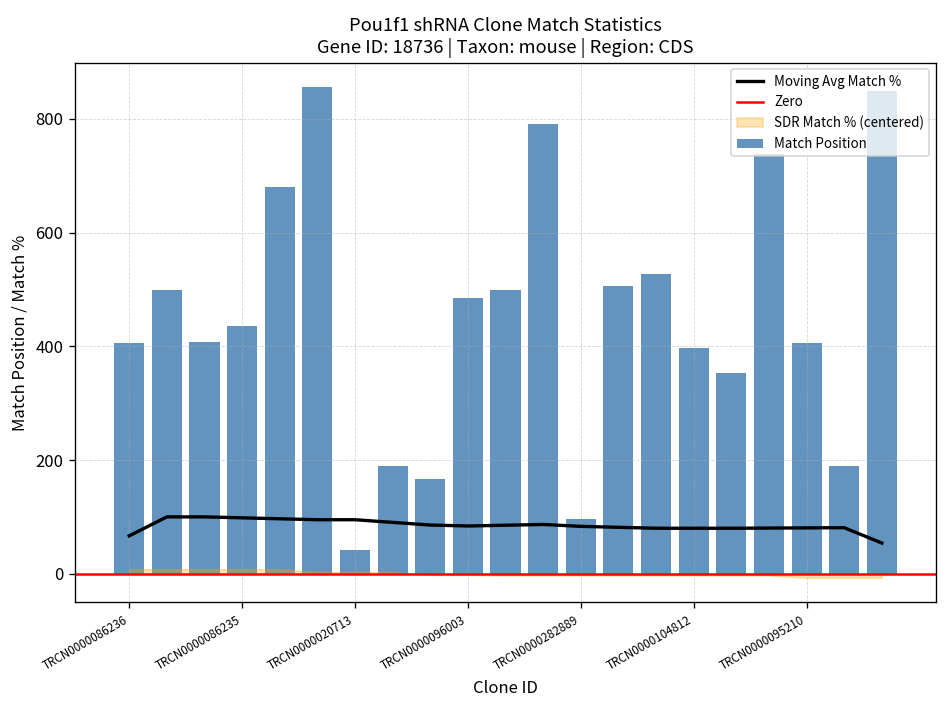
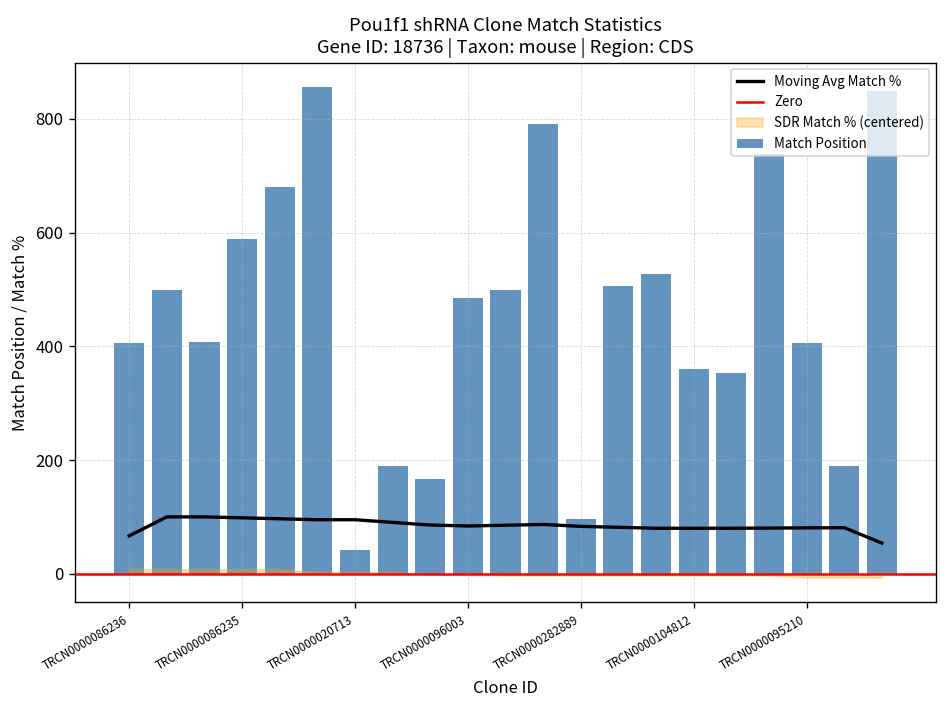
  {
    "Moving Avg Match %": {
      "TRCN0000086236": 70,
      "TRCN0000086235": 100,
      "TRCN0000020713": 100,
      "TRCN0000096003": 80,
      "TRCN0000282889": 80,
      "TRCN0000104812": 80,
      "TRCN0000095210": 80
    },
    "Match Position": {
      "TRCN0000086236": 410,
-     "TRCN0000086235": 440,
+     "TRCN0000086235": 590,
      "TRCN0000020713": 40,
      "TRCN0000096003": 490,
      "TRCN0000282889": 100,
-     "TRCN0000104812": 400,
+     "TRCN0000104812": 360,
      "TRCN0000095210": 410
    },
    "SDR Match % (centered)": {
      "TRCN0000086236": 10,
      "TRCN0000086235": 10
    }
  }
